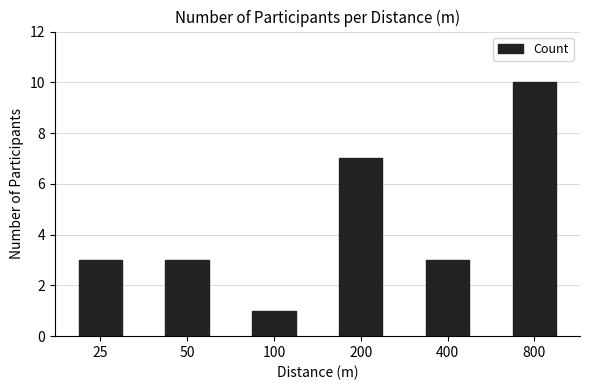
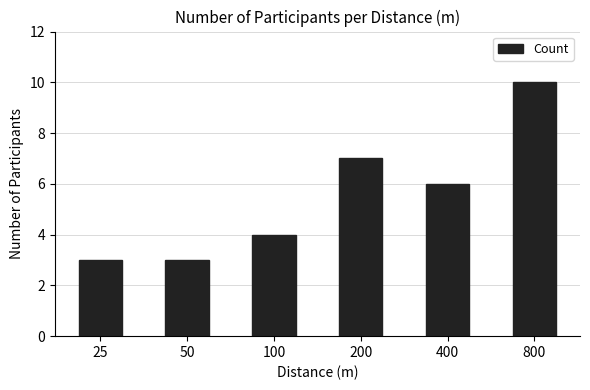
  {
    "25": 3,
    "50": 3,
-   "100": 1,
+   "100": 4,
    "200": 7,
-   "400": 3,
+   "400": 6,
    "800": 10
  }
